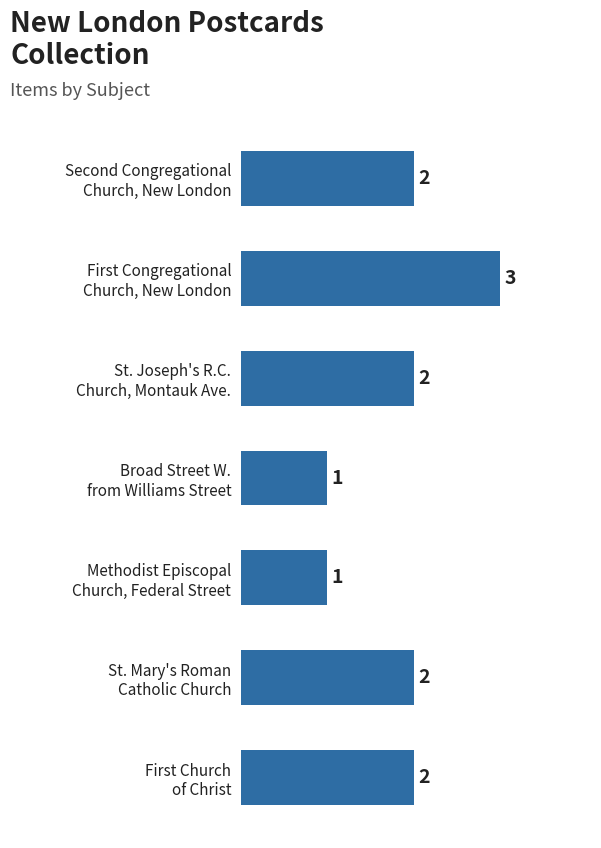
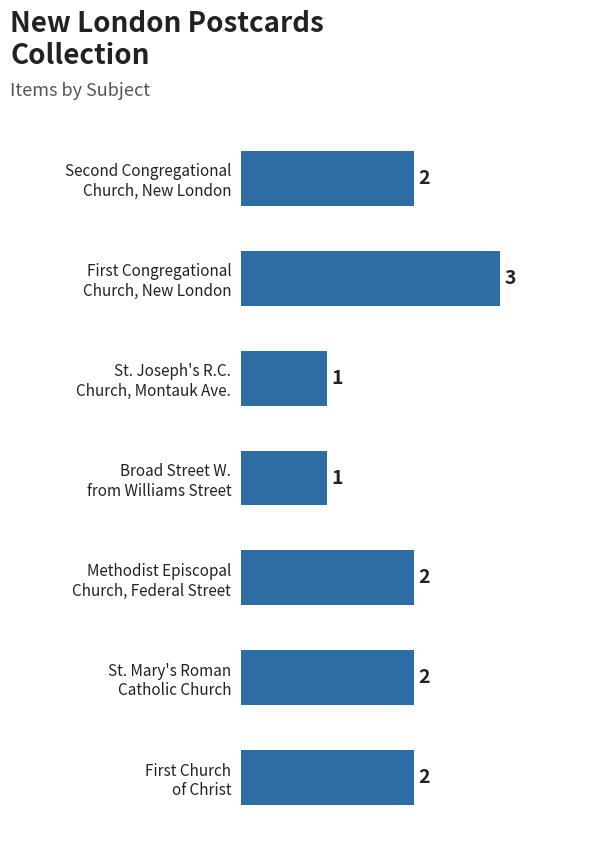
  {
    "Second Congregational Church, New London": 2,
    "First Congregational Church, New London": 3,
-   "St. Joseph's R.C. Church, Montauk Ave.": 2,
+   "St. Joseph's R.C. Church, Montauk Ave.": 1,
    "Broad Street W. from Williams Street": 1,
-   "Methodist Episcopal Church, Federal Street": 1,
+   "Methodist Episcopal Church, Federal Street": 2,
    "St. Mary's Roman Catholic Church": 2,
    "First Church of Christ": 2
  }
